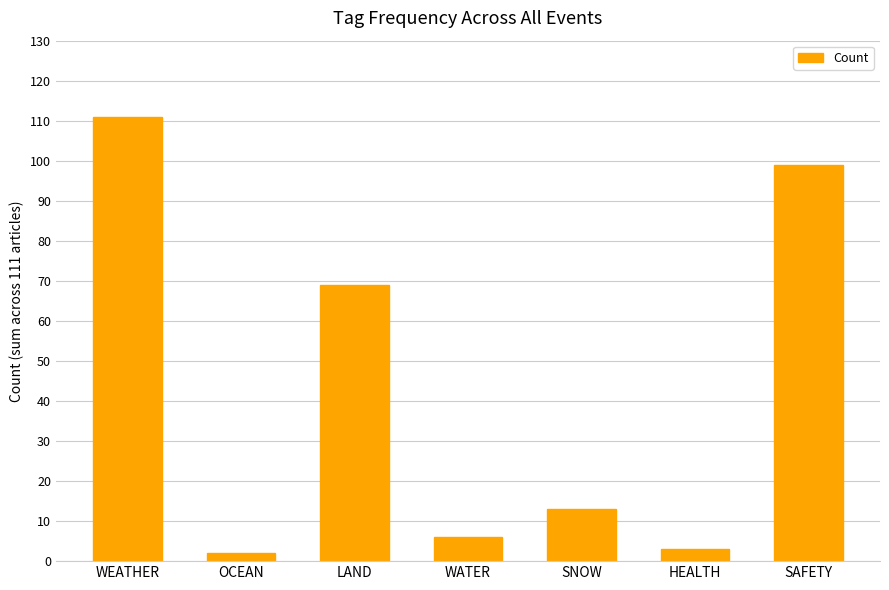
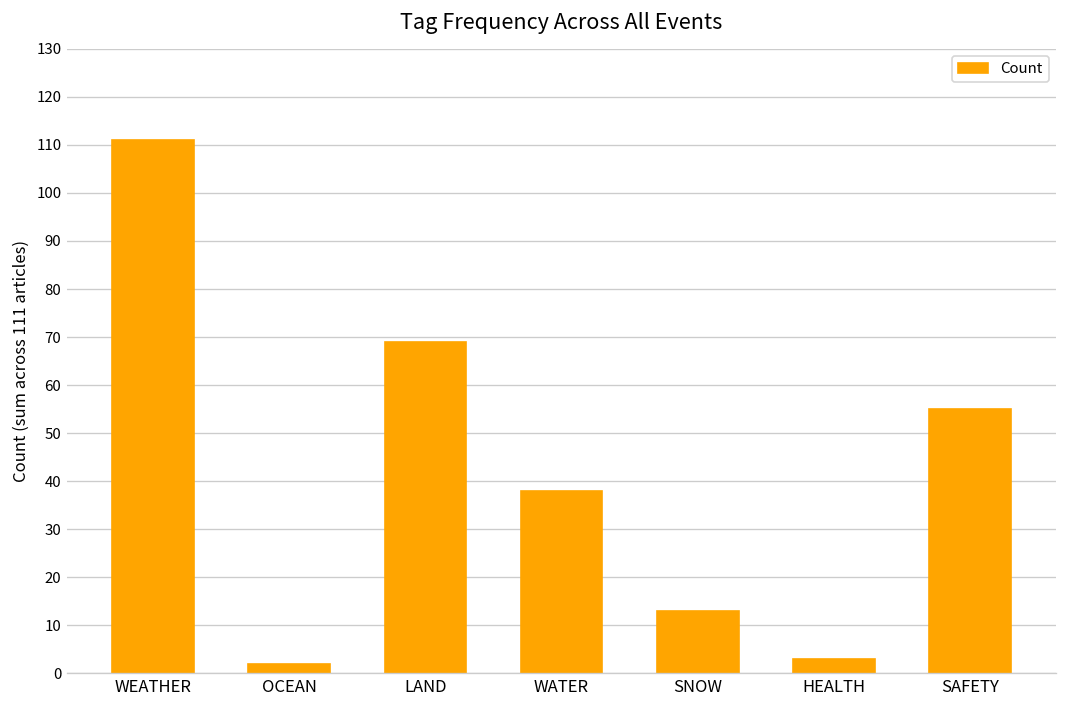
  {
    "WEATHER": 111,
    "OCEAN": 2,
    "LAND": 69,
-   "WATER": 6,
+   "WATER": 38,
    "SNOW": 13,
    "HEALTH": 3,
-   "SAFETY": 99
+   "SAFETY": 55
  }
